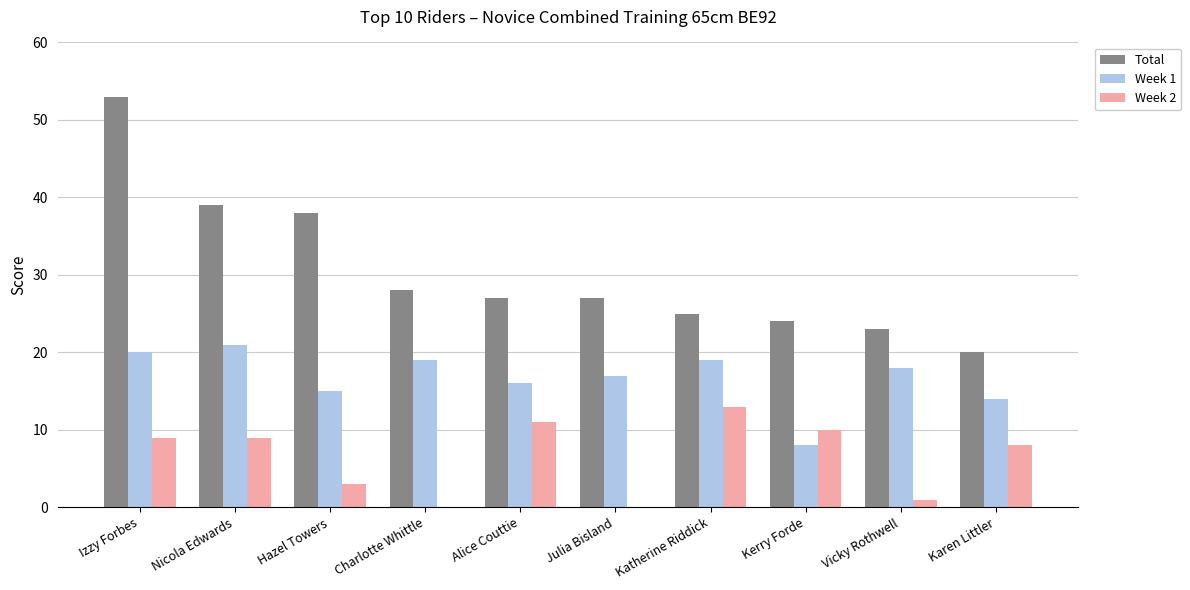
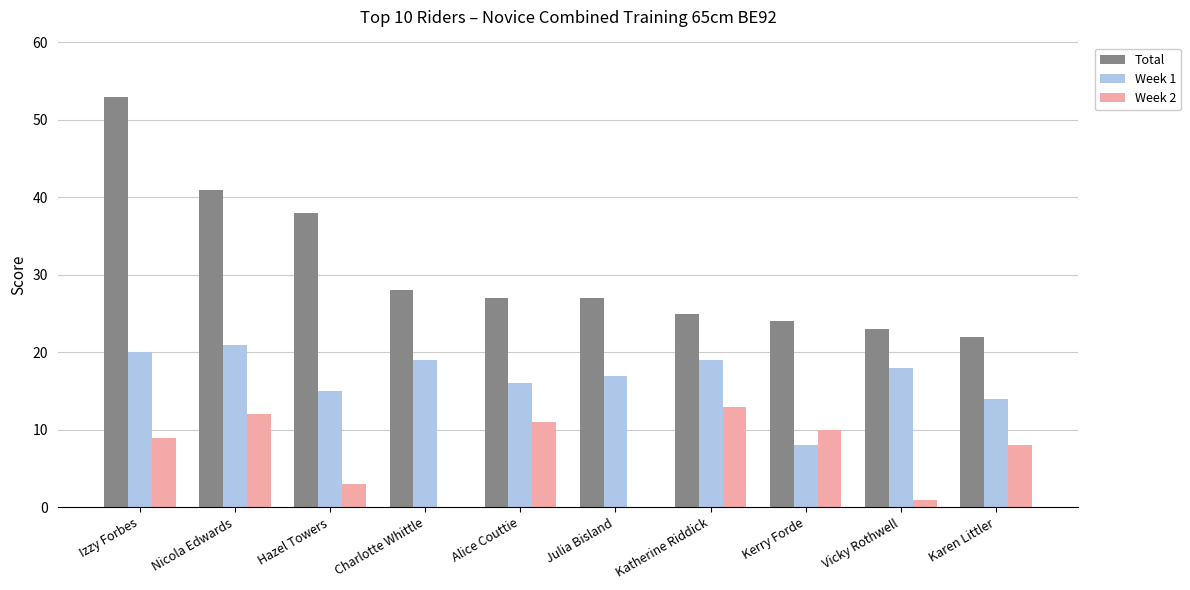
  {
    "Total": {
      "Izzy Forbes": 53,
-     "Nicola Edwards": 39,
+     "Nicola Edwards": 41,
      "Hazel Towers": 38,
      "Charlotte Whittle": 28,
      "Alice Couttie": 27,
      "Julia Bisland": 27,
      "Katherine Riddick": 25,
      "Kerry Forde": 24,
      "Vicky Rothwell": 23,
-     "Karen Littler": 20
+     "Karen Littler": 22
    },
    "Week 1": {
      "Izzy Forbes": 20,
      "Nicola Edwards": 21,
      "Hazel Towers": 15,
      "Charlotte Whittle": 19,
      "Alice Couttie": 16,
      "Julia Bisland": 17,
      "Katherine Riddick": 19,
      "Kerry Forde": 8,
      "Vicky Rothwell": 18,
      "Karen Littler": 14
    },
    "Week 2": {
      "Izzy Forbes": 9,
-     "Nicola Edwards": 9,
+     "Nicola Edwards": 12,
      "Hazel Towers": 3,
      "Charlotte Whittle": 0,
      "Alice Couttie": 11,
      "Julia Bisland": 0,
      "Katherine Riddick": 13,
      "Kerry Forde": 10,
      "Vicky Rothwell": 1,
      "Karen Littler": 8
    }
  }
